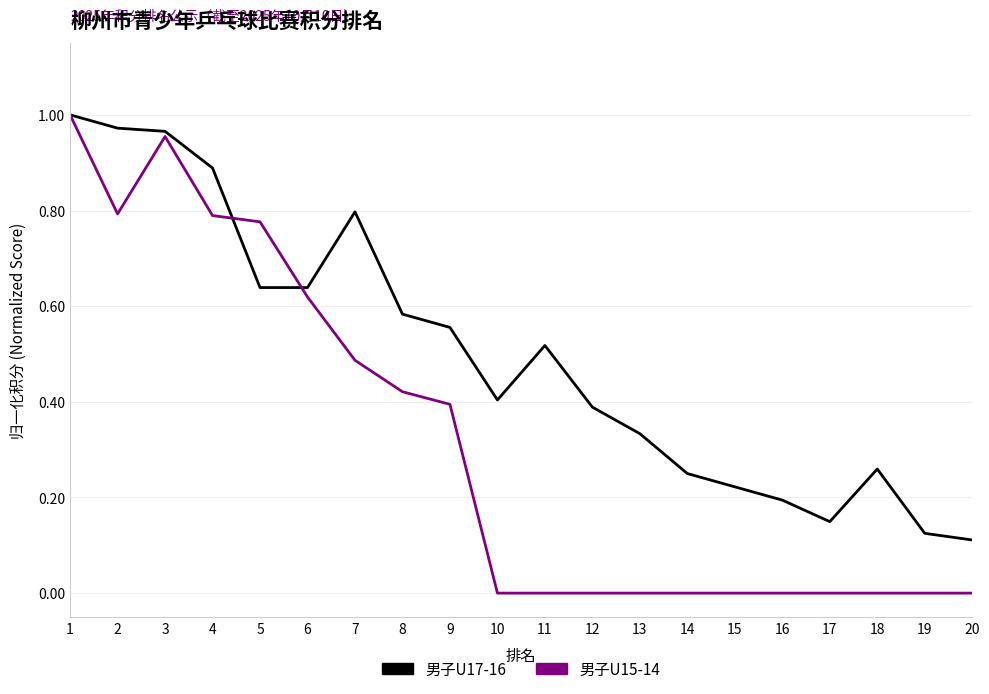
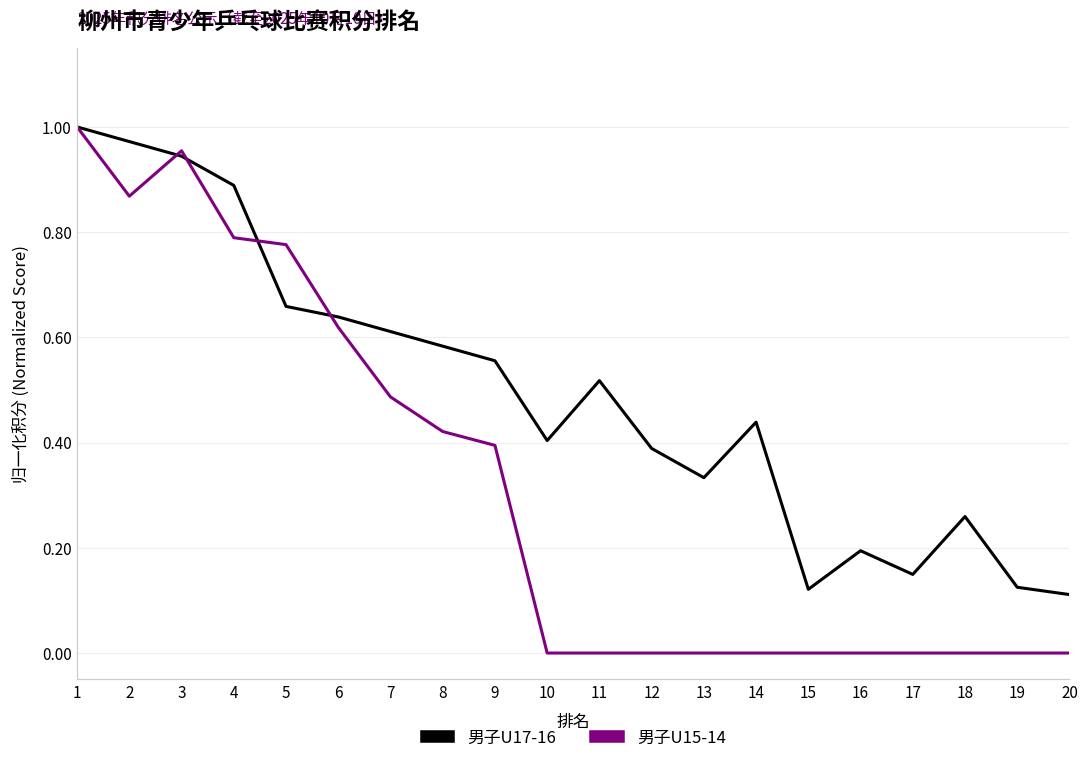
  {
    "男子U17-16": {
      "2": 0.97,
-     "3": 0.97,
+     "3": 0.94,
      "4": 0.89,
-     "5": 0.64,
+     "5": 0.66,
      "6": 0.64,
-     "7": 0.80,
+     "7": 0.61,
      "8": 0.58,
      "9": 0.56,
      "10": 0.40,
      "11": 0.52,
      "12": 0.39,
      "13": 0.33,
-     "14": 0.25,
-     "15": 0.22,
+     "14": 0.44,
+     "15": 0.12,
      "16": 0.19,
      "17": 0.15,
      "18": 0.26,
      "19": 0.13,
      "20": 0.11
    },
    "男子U15-14": {
-     "2": 0.79,
+     "2": 0.87,
      "3": 0.95,
      "4": 0.79,
      "5": 0.78,
      "6": 0.62,
      "7": 0.49,
      "8": 0.42,
      "9": 0.39,
      "10": 0.00,
      "11": 0.00,
      "12": 0.00,
      "13": 0.00,
      "14": 0.00,
      "15": 0.00,
      "16": 0.00,
      "17": 0.00,
      "18": 0.00,
      "19": 0.00,
      "20": 0.00
    }
  }
